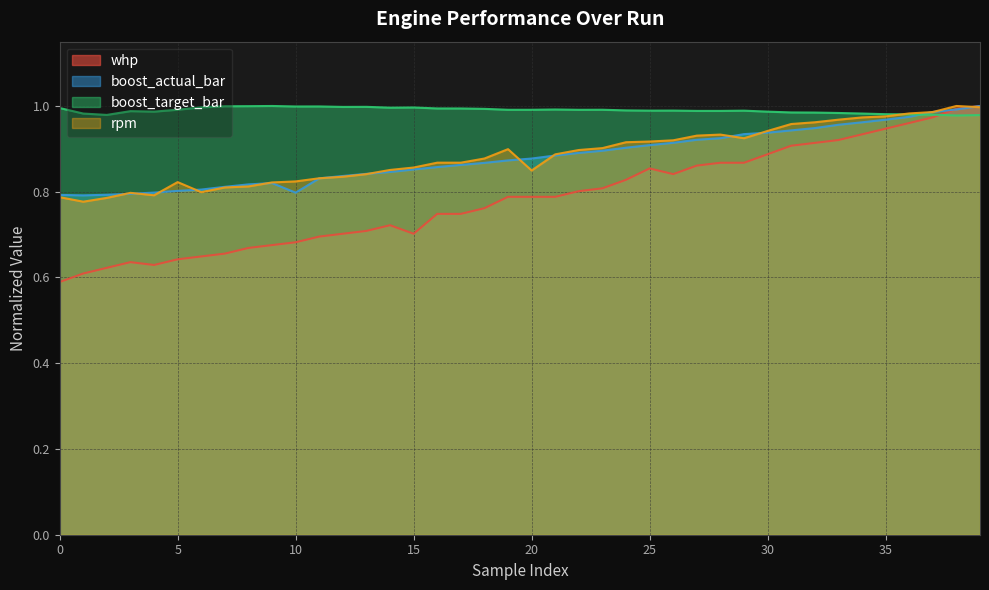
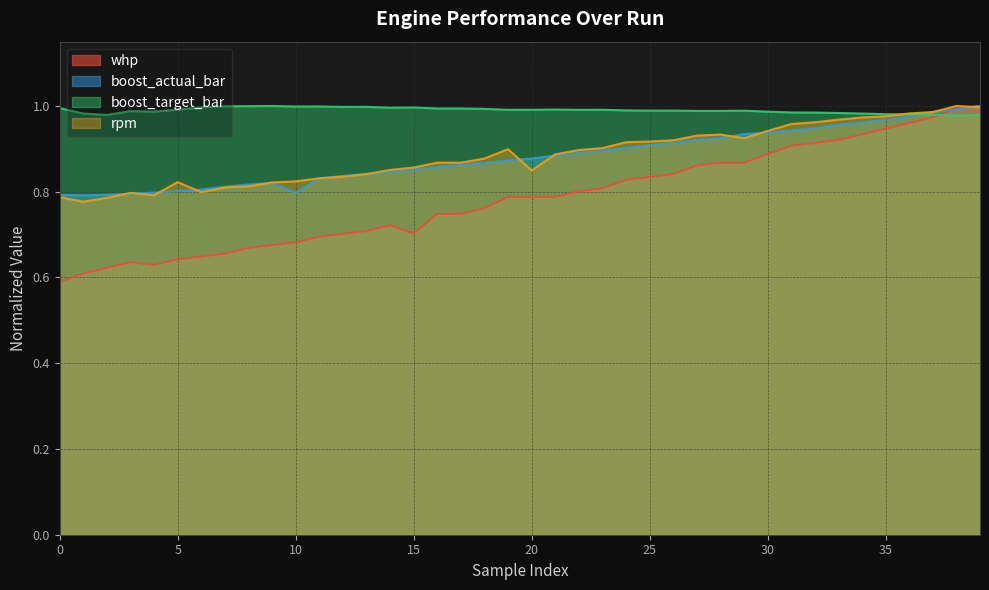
  {
    "whp": {
      "0": 0.59,
      "5": 0.64,
      "10": 0.68,
      "15": 0.70,
      "20": 0.79,
-     "25": 0.85,
+     "25": 0.83,
      "30": 0.89,
      "35": 0.95
    },
    "boost_actual_bar": {
      "5": 0.80,
      "10": 0.80,
      "20": 0.88,
      "25": 0.91,
      "35": 0.97
    },
    "boost_target_bar": {
      "0": 1.00,
      "10": 1.00,
      "15": 1.00,
      "20": 0.99,
      "25": 0.99,
      "30": 0.99
    },
    "rpm": {
      "5": 0.82,
      "10": 0.82,
      "20": 0.85,
      "25": 0.92
    }
  }
